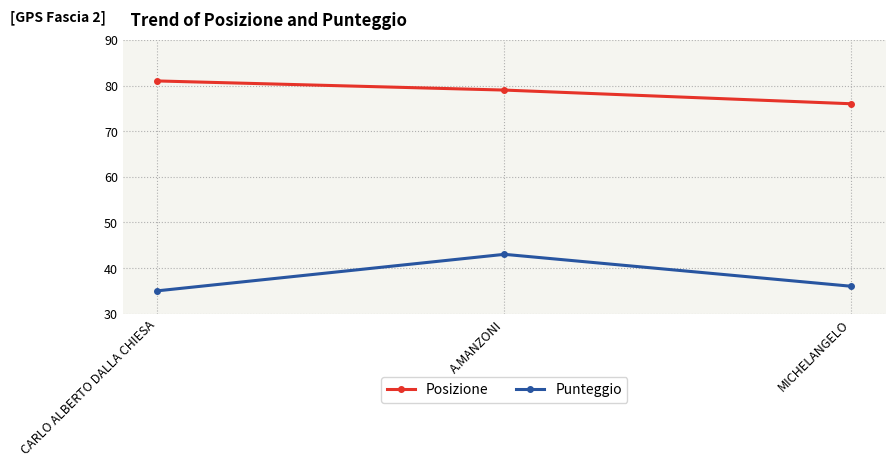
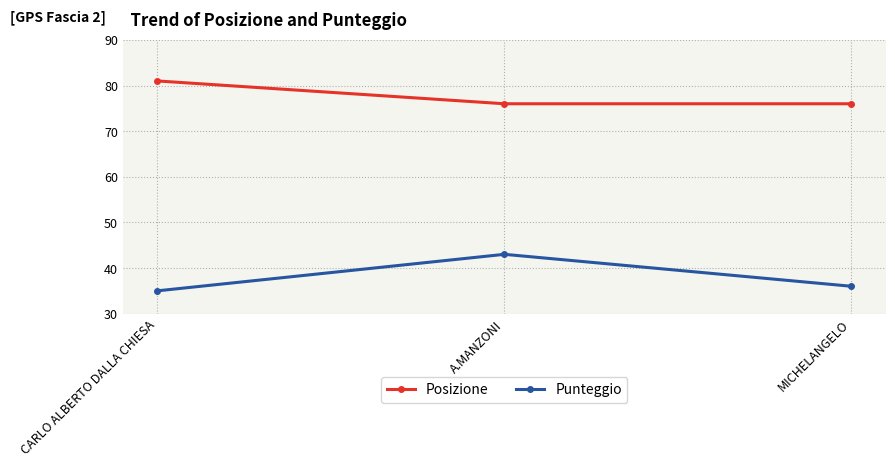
  {
    "Posizione": {
      "CARLO ALBERTO DALLA CHIESA": 81,
-     "A.MANZONI": 79,
+     "A.MANZONI": 76,
      "MICHELANGELO": 76
    },
    "Punteggio": {
      "CARLO ALBERTO DALLA CHIESA": 35,
      "A.MANZONI": 43,
      "MICHELANGELO": 36
    }
  }
